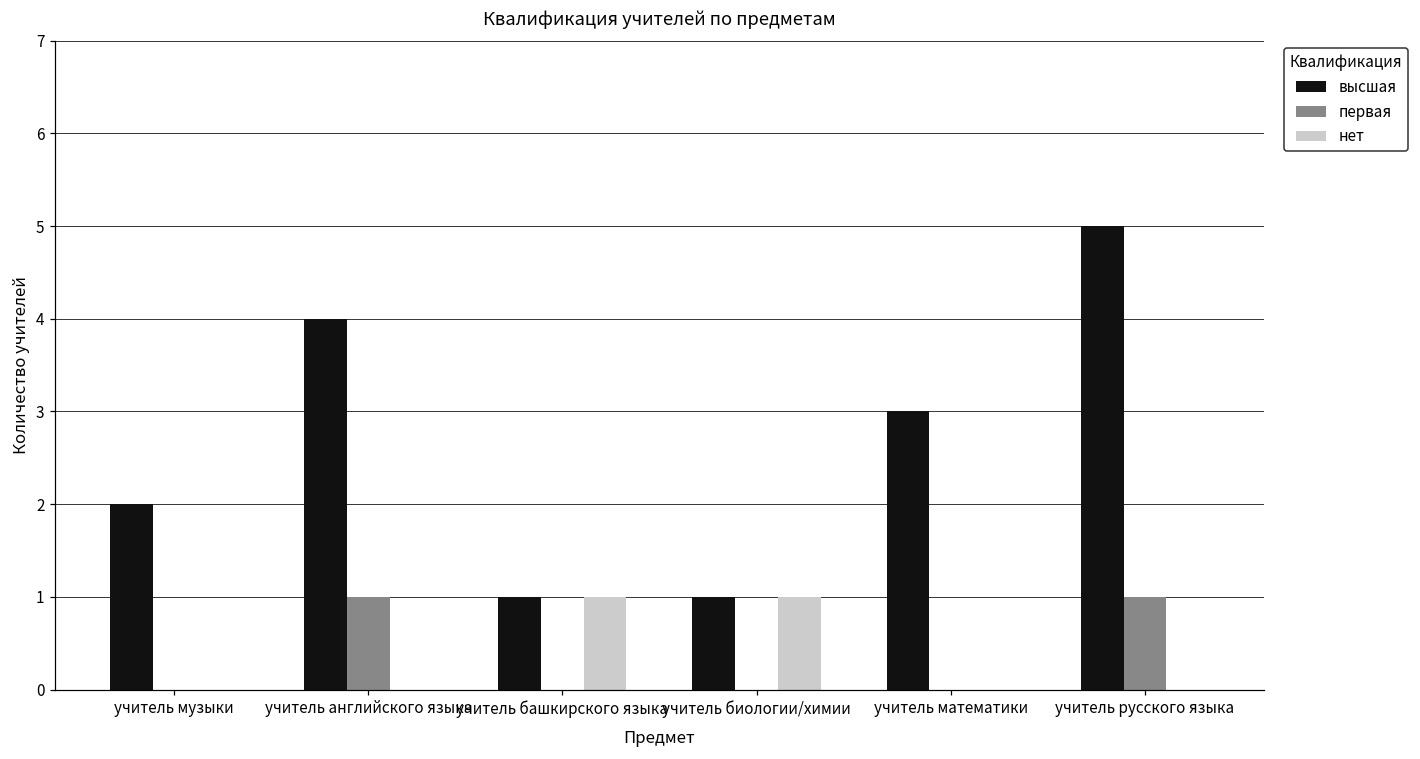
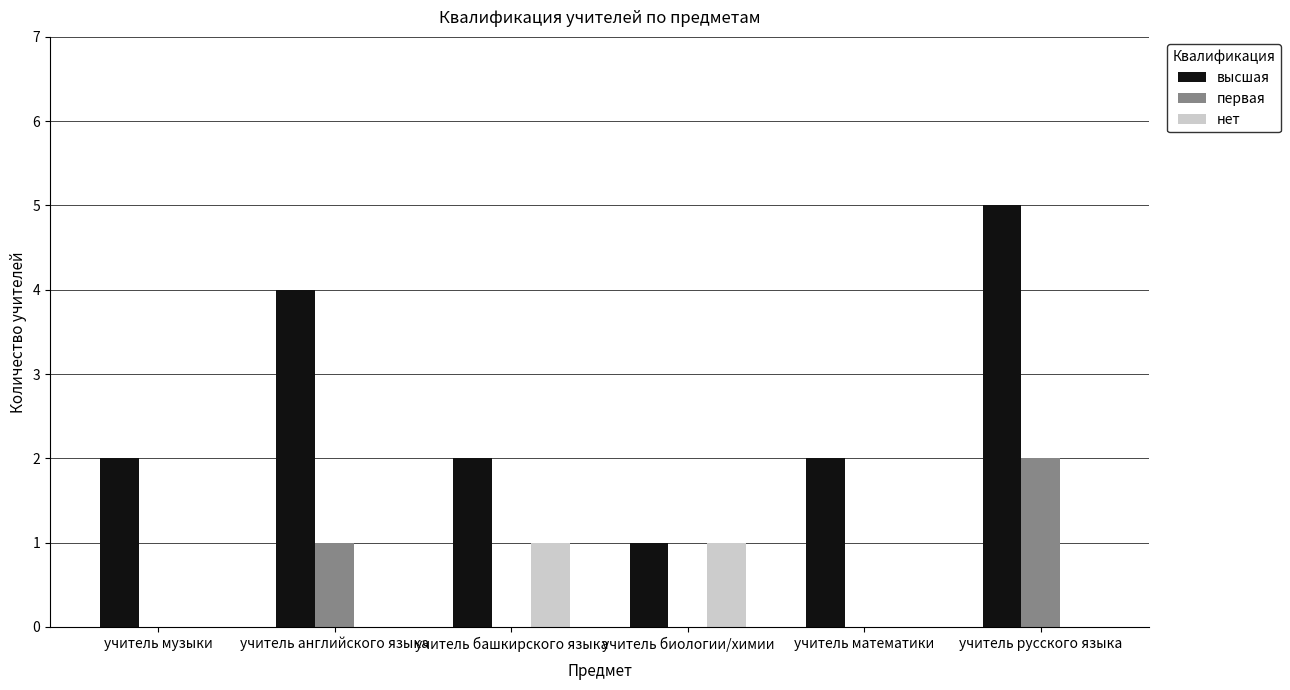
  {
    "высшая": {
      "учитель музыки": 2,
      "учитель английского языка": 4,
-     "учитель башкирского языка": 1,
+     "учитель башкирского языка": 2,
      "учитель биологии/химии": 1,
-     "учитель математики": 3,
+     "учитель математики": 2,
      "учитель русского языка": 5
    },
    "первая": {
      "учитель музыки": 0,
      "учитель английского языка": 1,
      "учитель башкирского языка": 0,
      "учитель биологии/химии": 0,
      "учитель математики": 0,
-     "учитель русского языка": 1
+     "учитель русского языка": 2
    },
    "нет": {
      "учитель музыки": 0,
      "учитель английского языка": 0,
      "учитель башкирского языка": 1,
      "учитель биологии/химии": 1,
      "учитель математики": 0,
      "учитель русского языка": 0
    }
  }
